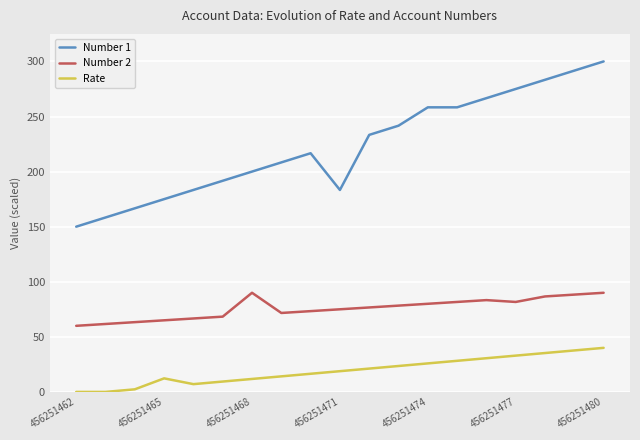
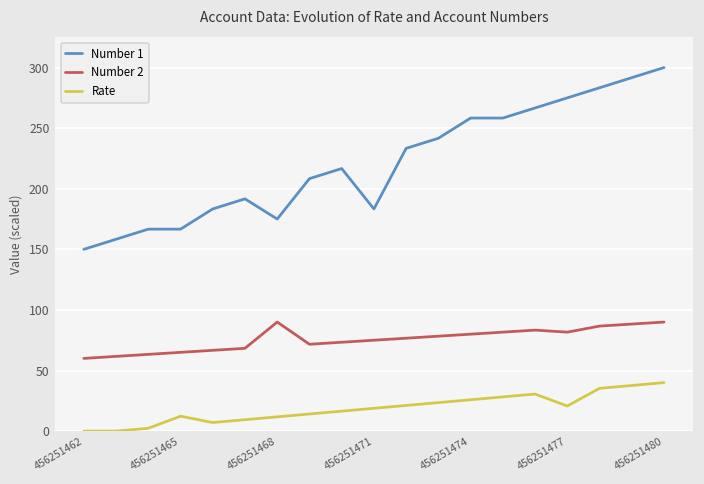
  {
    "Number 1": {
      "456251462": 150,
-     "456251465": 175,
-     "456251468": 200,
+     "456251465": 167,
+     "456251468": 175,
      "456251471": 183,
      "456251474": 258,
      "456251477": 275,
      "456251480": 300
    },
    "Number 2": {
      "456251462": 60,
      "456251465": 65,
      "456251468": 90,
      "456251471": 75,
      "456251474": 80,
      "456251477": 82,
      "456251480": 90
    },
    "Rate": {
      "456251462": 0,
      "456251465": 12,
      "456251468": 12,
      "456251471": 19,
      "456251474": 26,
-     "456251477": 33,
+     "456251477": 21,
      "456251480": 40
    }
  }
